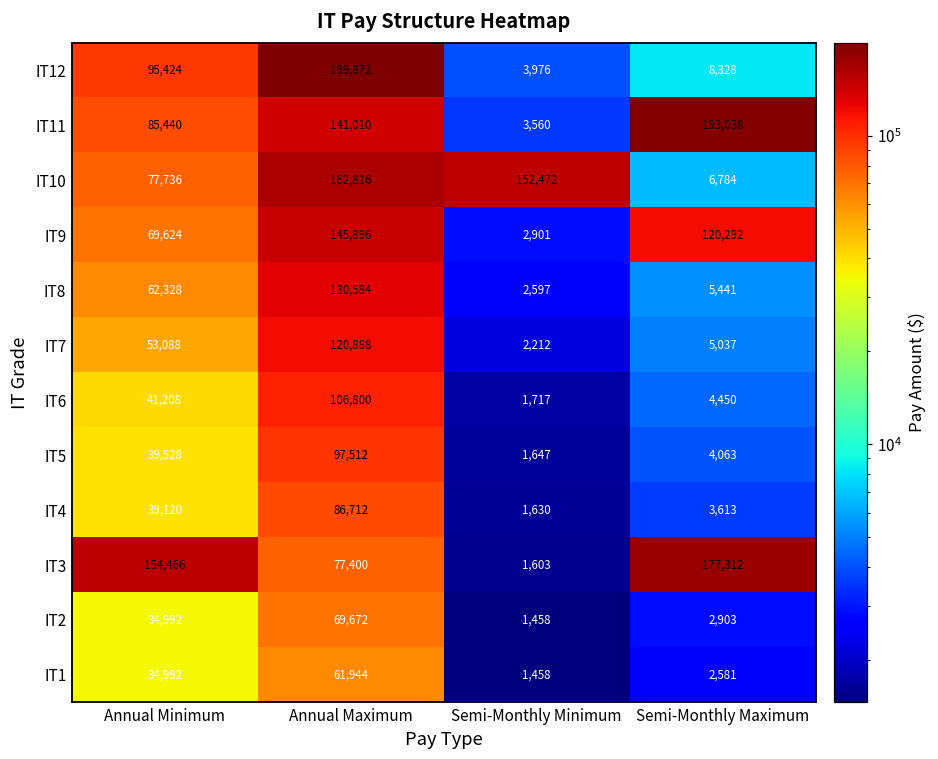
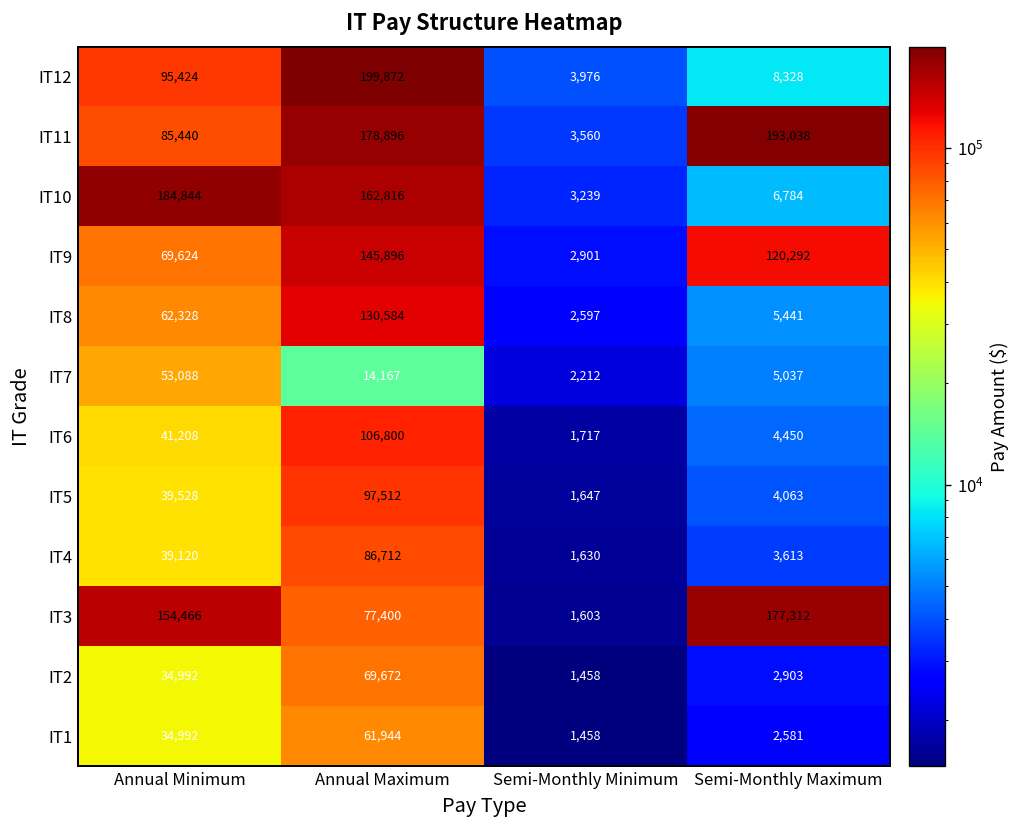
  {
    "IT12": {
      "Annual Minimum": "95,424",
      "Annual Maximum": "199,872",
      "Semi-Monthly Minimum": "3,976",
      "Semi-Monthly Maximum": "8,328"
    },
    "IT11": {
      "Annual Minimum": "85,440",
-     "Annual Maximum": "141,010",
+     "Annual Maximum": "178,896",
      "Semi-Monthly Minimum": "3,560",
      "Semi-Monthly Maximum": "193,038"
    },
    "IT10": {
-     "Annual Minimum": "77,736",
+     "Annual Minimum": "184,844",
      "Annual Maximum": "162,816",
-     "Semi-Monthly Minimum": "152,472",
+     "Semi-Monthly Minimum": "3,239",
      "Semi-Monthly Maximum": "6,784"
    },
    "IT9": {
      "Annual Minimum": "69,624",
      "Annual Maximum": "145,896",
      "Semi-Monthly Minimum": "2,901",
      "Semi-Monthly Maximum": "120,292"
    },
    "IT8": {
      "Annual Minimum": "62,328",
      "Annual Maximum": "130,584",
      "Semi-Monthly Minimum": "2,597",
      "Semi-Monthly Maximum": "5,441"
    },
    "IT7": {
      "Annual Minimum": "53,088",
-     "Annual Maximum": "120,888",
+     "Annual Maximum": "14,167",
      "Semi-Monthly Minimum": "2,212",
      "Semi-Monthly Maximum": "5,037"
    },
    "IT6": {
      "Annual Minimum": "41,208",
      "Annual Maximum": "106,800",
      "Semi-Monthly Minimum": "1,717",
      "Semi-Monthly Maximum": "4,450"
    },
    "IT5": {
      "Annual Minimum": "39,528",
      "Annual Maximum": "97,512",
      "Semi-Monthly Minimum": "1,647",
      "Semi-Monthly Maximum": "4,063"
    },
    "IT4": {
      "Annual Minimum": "39,120",
      "Annual Maximum": "86,712",
      "Semi-Monthly Minimum": "1,630",
      "Semi-Monthly Maximum": "3,613"
    },
    "IT3": {
      "Annual Minimum": "154,466",
      "Annual Maximum": "77,400",
      "Semi-Monthly Minimum": "1,603",
      "Semi-Monthly Maximum": "177,312"
    },
    "IT2": {
      "Annual Minimum": "34,992",
      "Annual Maximum": "69,672",
      "Semi-Monthly Minimum": "1,458",
      "Semi-Monthly Maximum": "2,903"
    },
    "IT1": {
      "Annual Minimum": "34,992",
      "Annual Maximum": "61,944",
      "Semi-Monthly Minimum": "1,458",
      "Semi-Monthly Maximum": "2,581"
    }
  }
